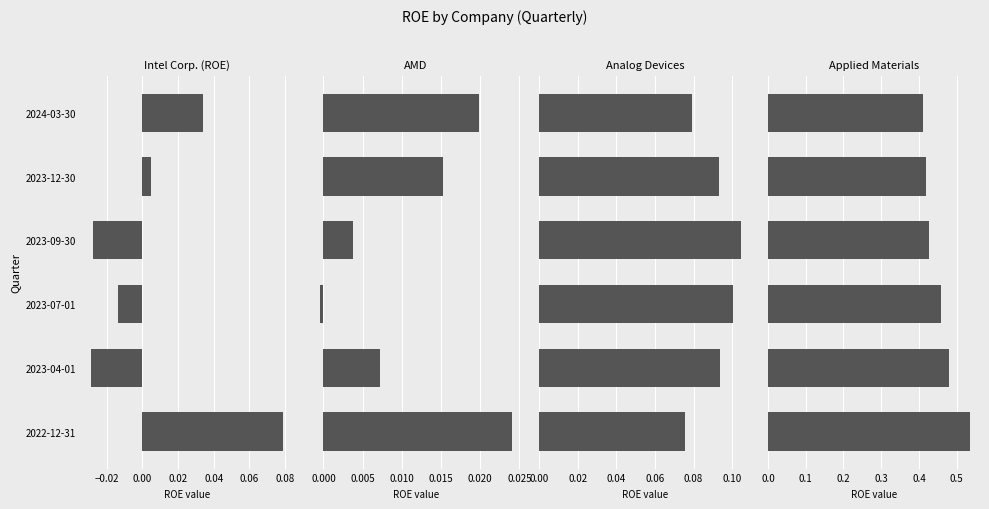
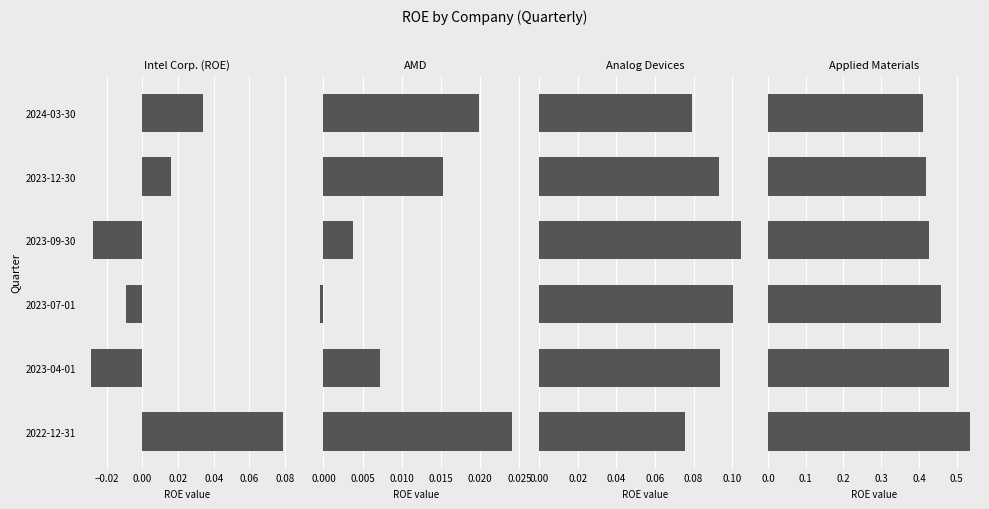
  {
    "Intel Corp. (ROE)": {
      "2024-03-30": 0.034,
-     "2023-12-30": 0.005,
+     "2023-12-30": 0.016,
      "2023-09-30": -0.028,
-     "2023-07-01": -0.014,
+     "2023-07-01": -0.009,
      "2023-04-01": -0.029,
      "2022-12-31": 0.079
    }
  }
